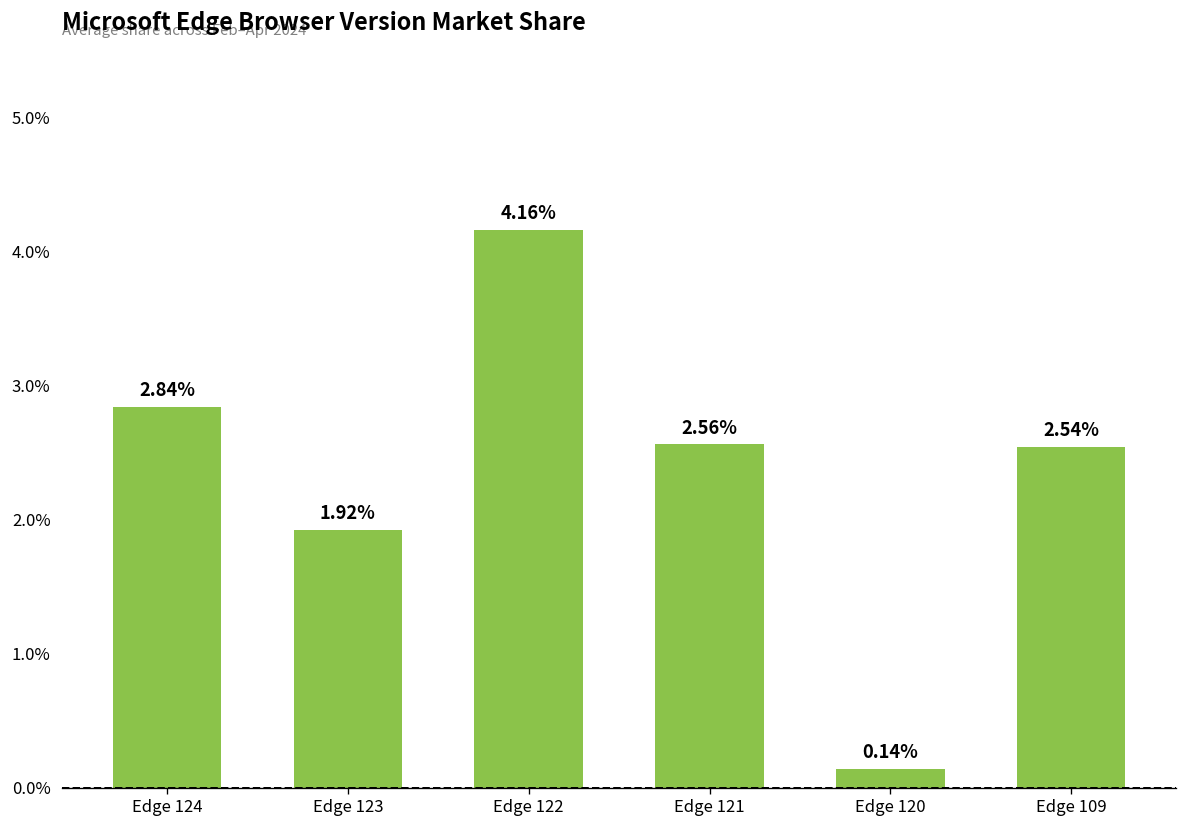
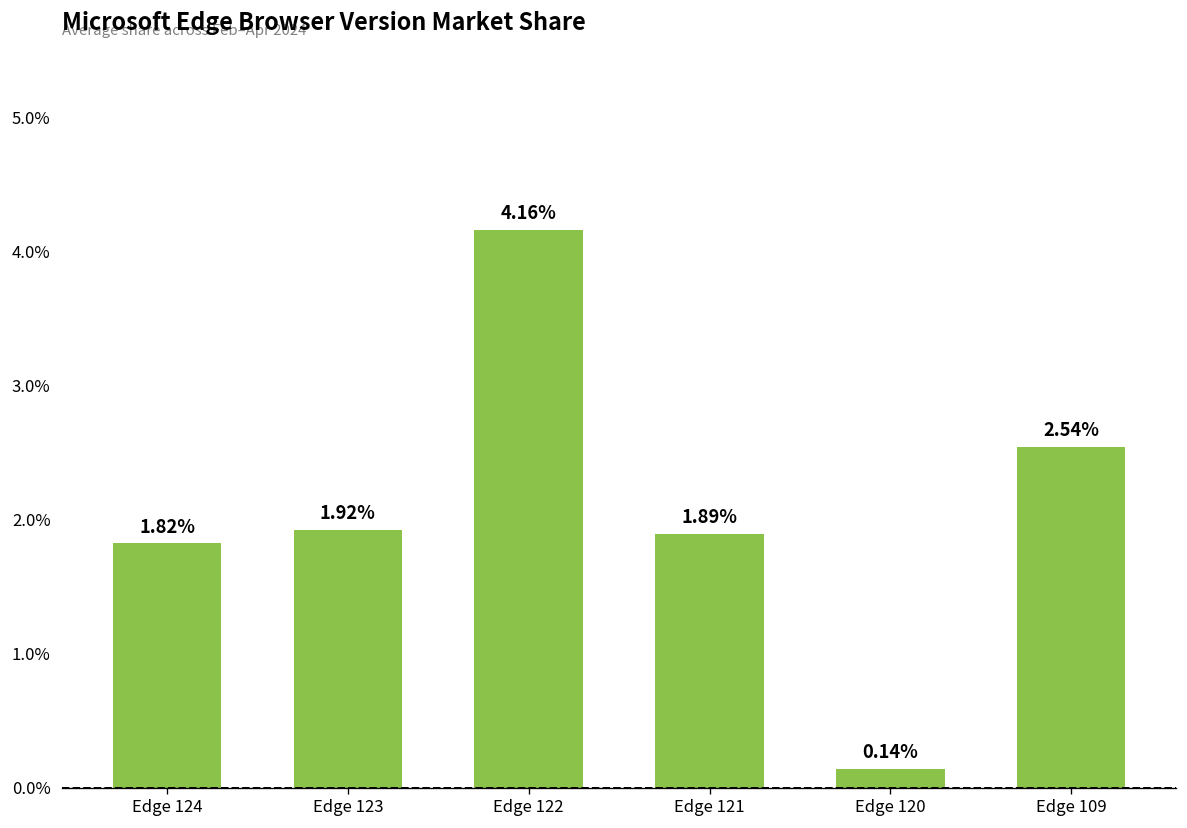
  {
-   "Edge 124": "2.84%",
+   "Edge 124": "1.82%",
    "Edge 123": "1.92%",
    "Edge 122": "4.16%",
-   "Edge 121": "2.56%",
+   "Edge 121": "1.89%",
    "Edge 120": "0.14%",
    "Edge 109": "2.54%"
  }
